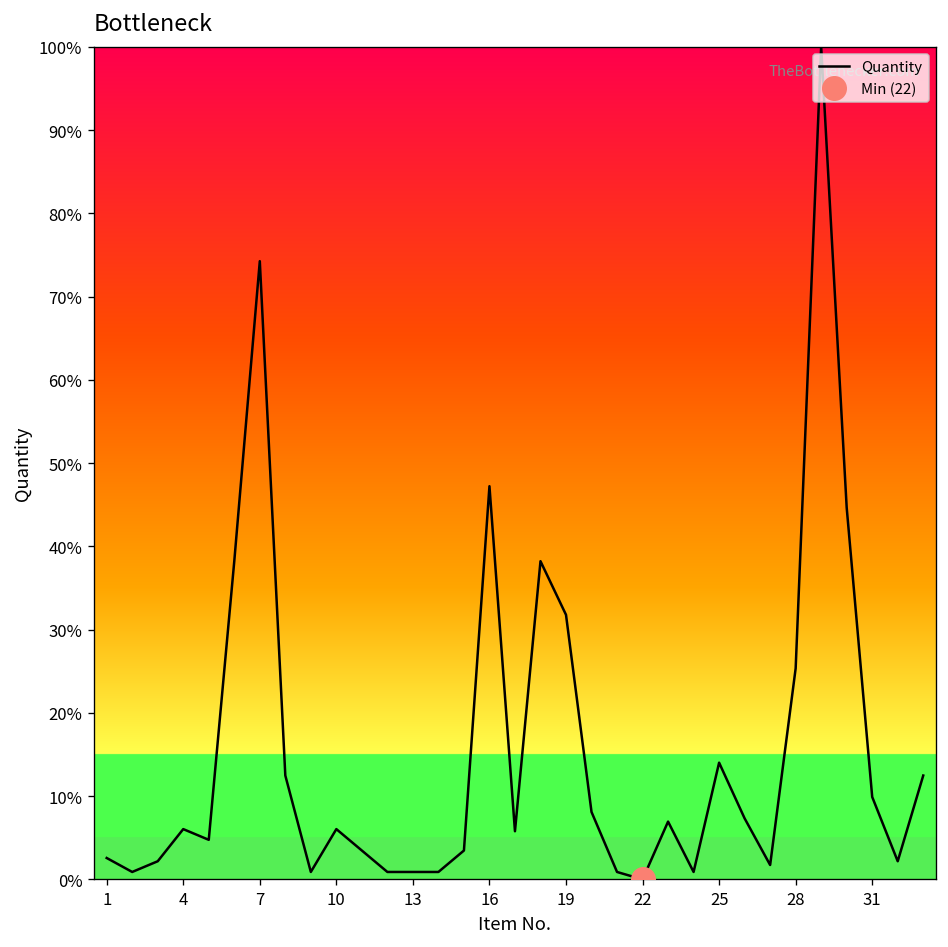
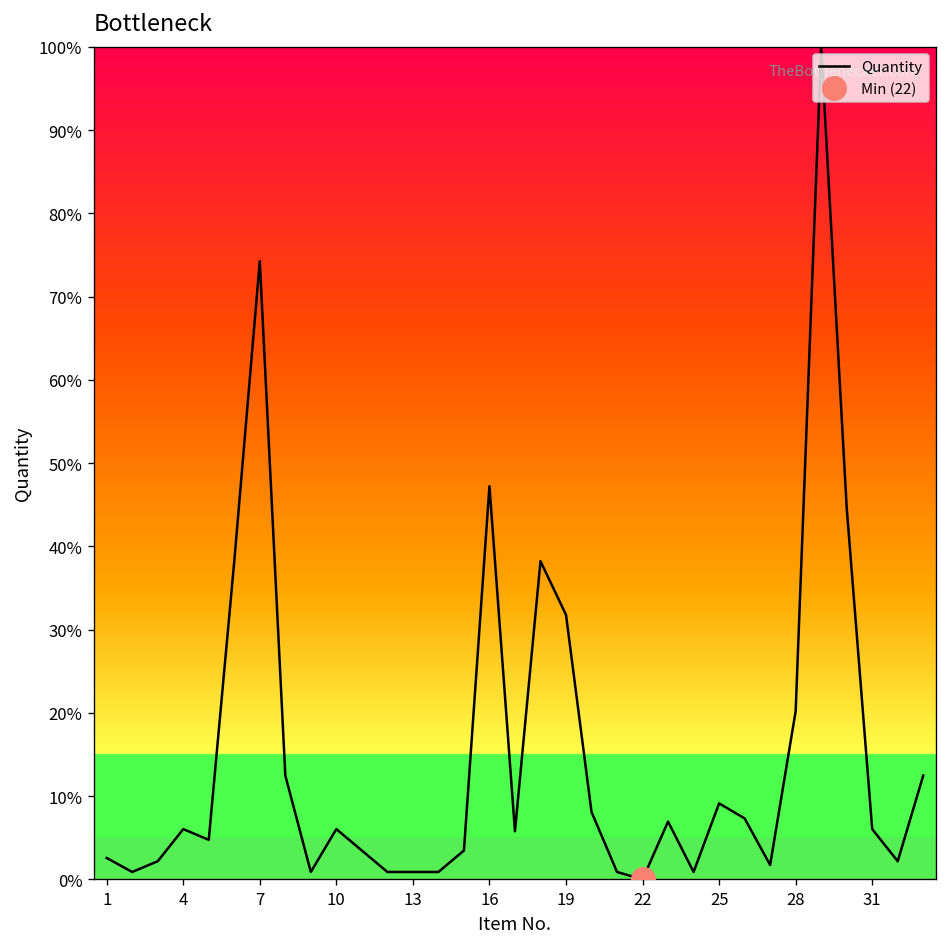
  {
    "Quantity": {
      "4": "6%",
      "7": "74%",
      "10": "6%",
      "16": "47%",
      "19": "32%",
-     "25": "14%",
-     "28": "25%",
-     "31": "10%"
+     "25": "9%",
+     "28": "20%",
+     "31": "6%"
    }
  }
